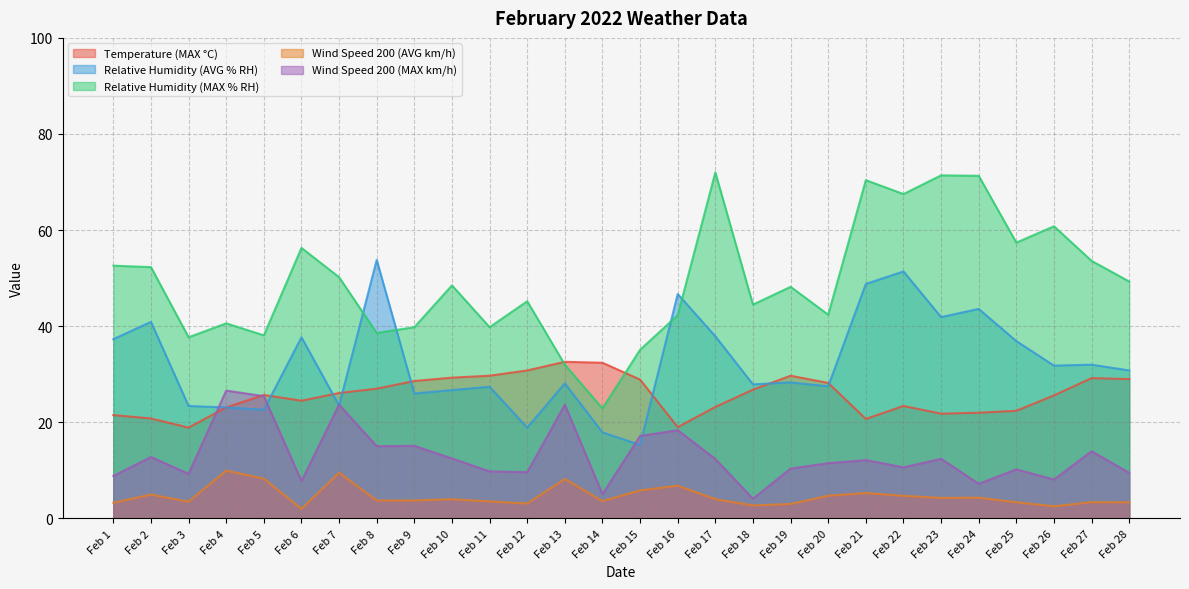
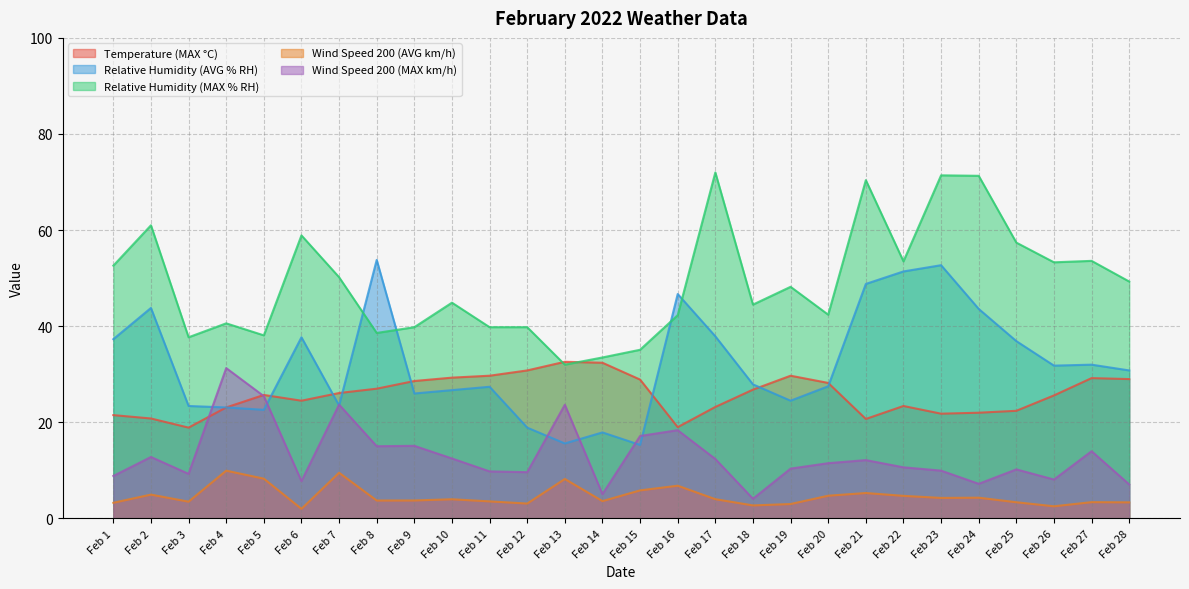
  {
    "Relative Humidity (AVG % RH)": {
      "Feb 1": 37,
-     "Feb 2": 41,
+     "Feb 2": 44,
      "Feb 3": 23,
      "Feb 5": 23,
      "Feb 6": 38,
      "Feb 8": 54,
      "Feb 9": 26,
      "Feb 10": 27,
      "Feb 11": 27,
      "Feb 12": 19,
-     "Feb 13": 28,
+     "Feb 13": 16,
      "Feb 14": 18,
      "Feb 15": 15,
      "Feb 16": 47,
      "Feb 17": 38,
      "Feb 18": 28,
-     "Feb 19": 28,
+     "Feb 19": 25,
      "Feb 20": 28,
      "Feb 21": 49,
      "Feb 22": 51,
-     "Feb 23": 42,
+     "Feb 23": 53,
      "Feb 24": 44,
      "Feb 25": 37,
      "Feb 26": 32,
      "Feb 27": 32,
      "Feb 28": 31
    },
    "Relative Humidity (MAX % RH)": {
      "Feb 1": 53,
-     "Feb 2": 52,
+     "Feb 2": 61,
      "Feb 3": 38,
      "Feb 4": 41,
      "Feb 5": 38,
-     "Feb 6": 56,
+     "Feb 6": 59,
      "Feb 7": 50,
      "Feb 8": 39,
      "Feb 9": 40,
-     "Feb 10": 49,
+     "Feb 10": 45,
      "Feb 11": 40,
-     "Feb 12": 45,
+     "Feb 12": 40,
      "Feb 13": 32,
-     "Feb 14": 23,
+     "Feb 14": 34,
      "Feb 15": 35,
      "Feb 16": 42,
      "Feb 17": 72,
      "Feb 18": 45,
      "Feb 19": 48,
      "Feb 20": 42,
      "Feb 21": 70,
-     "Feb 22": 68,
+     "Feb 22": 54,
      "Feb 23": 71,
      "Feb 24": 71,
      "Feb 25": 57,
-     "Feb 26": 61,
+     "Feb 26": 53,
      "Feb 27": 54,
      "Feb 28": 49
    },
    "Wind Speed 200 (MAX km/h)": {
      "Feb 1": 9,
      "Feb 2": 13,
      "Feb 3": 9,
-     "Feb 4": 27,
+     "Feb 4": 31,
      "Feb 6": 8,
      "Feb 8": 15,
      "Feb 9": 15,
      "Feb 10": 12,
      "Feb 11": 10,
      "Feb 12": 10,
      "Feb 13": 24,
      "Feb 14": 5,
      "Feb 15": 17,
      "Feb 16": 18,
      "Feb 17": 12,
      "Feb 18": 4,
      "Feb 19": 10,
      "Feb 20": 12,
      "Feb 21": 12,
      "Feb 22": 11,
-     "Feb 23": 12,
+     "Feb 23": 10,
      "Feb 24": 7,
      "Feb 25": 10,
      "Feb 26": 8,
      "Feb 27": 14,
-     "Feb 28": 9
+     "Feb 28": 7
    }
  }
